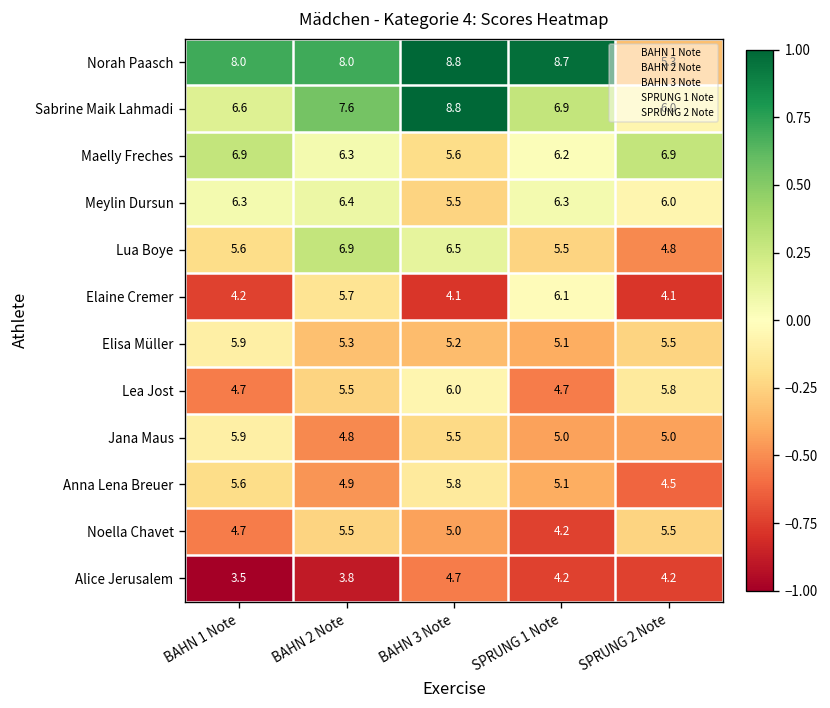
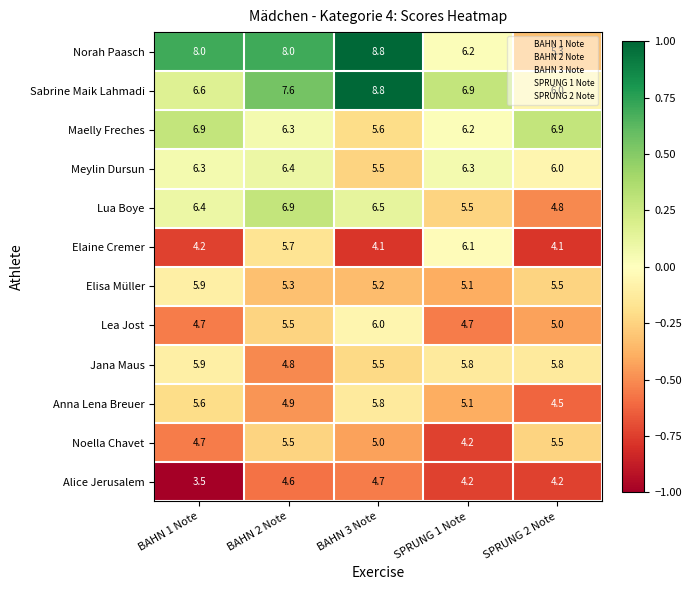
  {
    "Norah Paasch": {
      "BAHN 1 Note": 8.0,
      "BAHN 2 Note": 8.0,
      "BAHN 3 Note": 8.8,
-     "SPRUNG 1 Note": 8.7
+     "SPRUNG 1 Note": 6.2
    },
    "Sabrine Maik Lahmadi": {
      "BAHN 1 Note": 6.6,
      "BAHN 2 Note": 7.6,
      "BAHN 3 Note": 8.8,
      "SPRUNG 1 Note": 6.9
    },
    "Maelly Freches": {
      "BAHN 1 Note": 6.9,
      "BAHN 2 Note": 6.3,
      "BAHN 3 Note": 5.6,
      "SPRUNG 1 Note": 6.2,
      "SPRUNG 2 Note": 6.9
    },
    "Meylin Dursun": {
      "BAHN 1 Note": 6.3,
      "BAHN 2 Note": 6.4,
      "BAHN 3 Note": 5.5,
      "SPRUNG 1 Note": 6.3,
      "SPRUNG 2 Note": 6.0
    },
    "Lua Boye": {
-     "BAHN 1 Note": 5.6,
+     "BAHN 1 Note": 6.4,
      "BAHN 2 Note": 6.9,
      "BAHN 3 Note": 6.5,
      "SPRUNG 1 Note": 5.5,
      "SPRUNG 2 Note": 4.8
    },
    "Elaine Cremer": {
      "BAHN 1 Note": 4.2,
      "BAHN 2 Note": 5.7,
      "BAHN 3 Note": 4.1,
      "SPRUNG 1 Note": 6.1,
      "SPRUNG 2 Note": 4.1
    },
    "Elisa Müller": {
      "BAHN 1 Note": 5.9,
      "BAHN 2 Note": 5.3,
      "BAHN 3 Note": 5.2,
      "SPRUNG 1 Note": 5.1,
      "SPRUNG 2 Note": 5.5
    },
    "Lea Jost": {
      "BAHN 1 Note": 4.7,
      "BAHN 2 Note": 5.5,
      "BAHN 3 Note": 6.0,
      "SPRUNG 1 Note": 4.7,
-     "SPRUNG 2 Note": 5.8
+     "SPRUNG 2 Note": 5.0
    },
    "Jana Maus": {
      "BAHN 1 Note": 5.9,
      "BAHN 2 Note": 4.8,
      "BAHN 3 Note": 5.5,
-     "SPRUNG 1 Note": 5.0,
-     "SPRUNG 2 Note": 5.0
+     "SPRUNG 1 Note": 5.8,
+     "SPRUNG 2 Note": 5.8
    },
    "Anna Lena Breuer": {
      "BAHN 1 Note": 5.6,
      "BAHN 2 Note": 4.9,
      "BAHN 3 Note": 5.8,
      "SPRUNG 1 Note": 5.1,
      "SPRUNG 2 Note": 4.5
    },
    "Noella Chavet": {
      "BAHN 1 Note": 4.7,
      "BAHN 2 Note": 5.5,
      "BAHN 3 Note": 5.0,
      "SPRUNG 1 Note": 4.2,
      "SPRUNG 2 Note": 5.5
    },
    "Alice Jerusalem": {
      "BAHN 1 Note": 3.5,
-     "BAHN 2 Note": 3.8,
+     "BAHN 2 Note": 4.6,
      "BAHN 3 Note": 4.7,
      "SPRUNG 1 Note": 4.2,
      "SPRUNG 2 Note": 4.2
    }
  }
